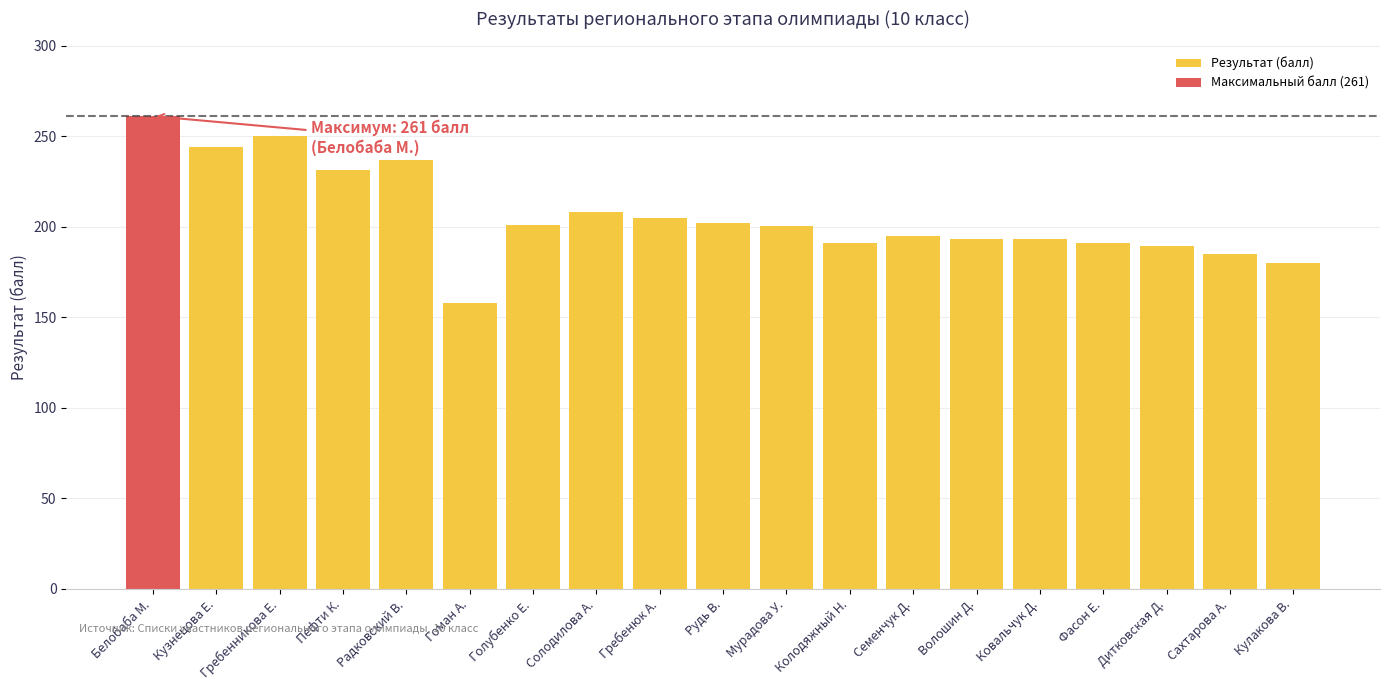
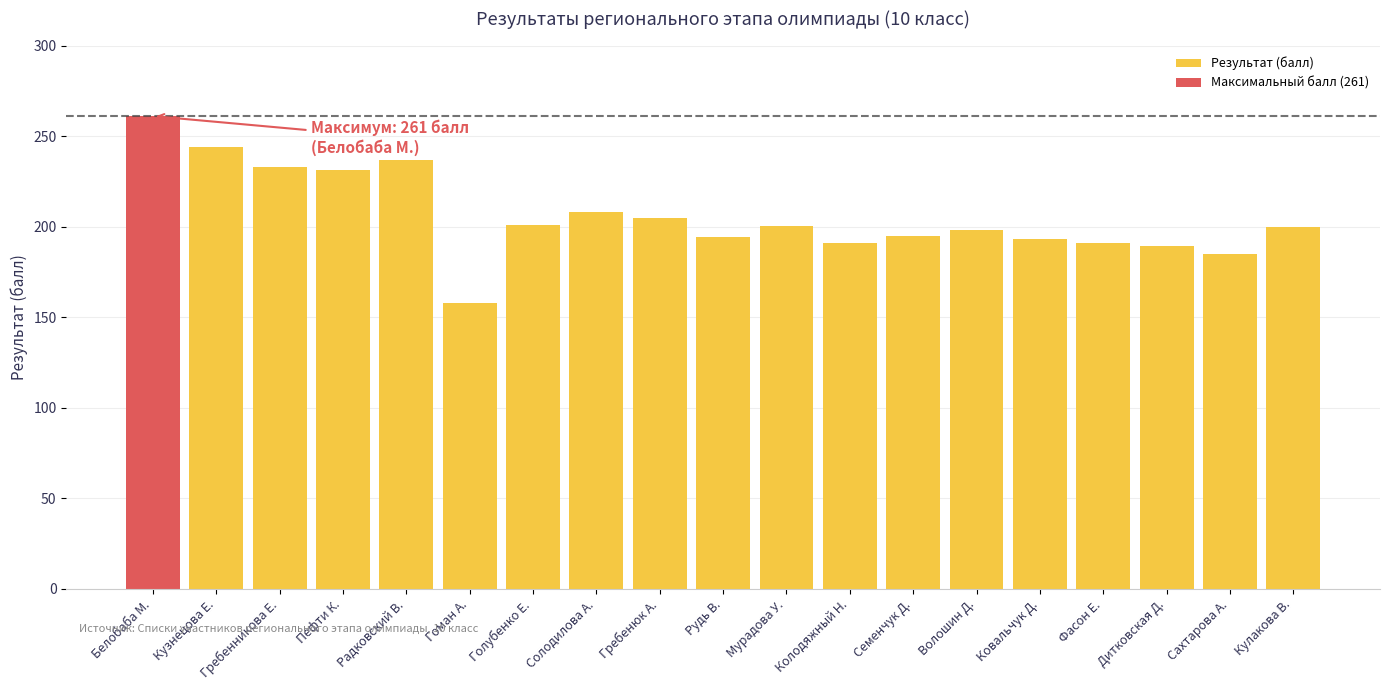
  {
    "Результат (балл)": {
-     "Гребенникова Е.": 250,
+     "Гребенникова Е.": 233,
      "Пефти К.": 231,
      "Радковский В.": 237,
      "Гоман А.": 158,
      "Голубенко Е.": 201,
      "Солодилова А.": 208,
      "Гребенюк А.": 205,
-     "Рудь В.": 202,
+     "Рудь В.": 194,
      "Мурадова У.": 201,
      "Колодяжный Н.": 191,
      "Семенчук Д.": 195,
-     "Волошин Д.": 193,
+     "Волошин Д.": 198,
      "Ковальчук Д.": 193,
      "Фасон Е.": 191,
      "Дитковская Д.": 189,
      "Сахтарова А.": 185,
-     "Кулакова В.": 180
+     "Кулакова В.": 200
    },
    "Максимальный балл (261)": {
      "Белобаба М.": 261
    }
  }
